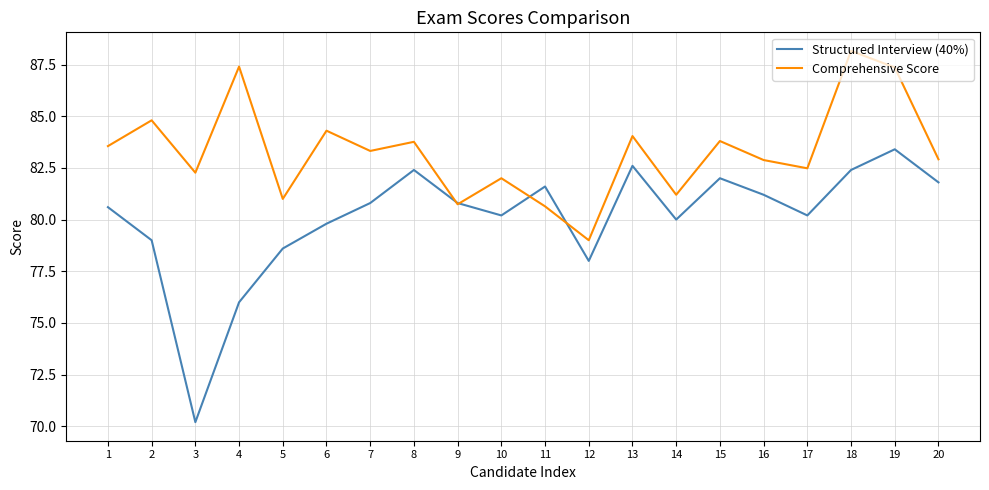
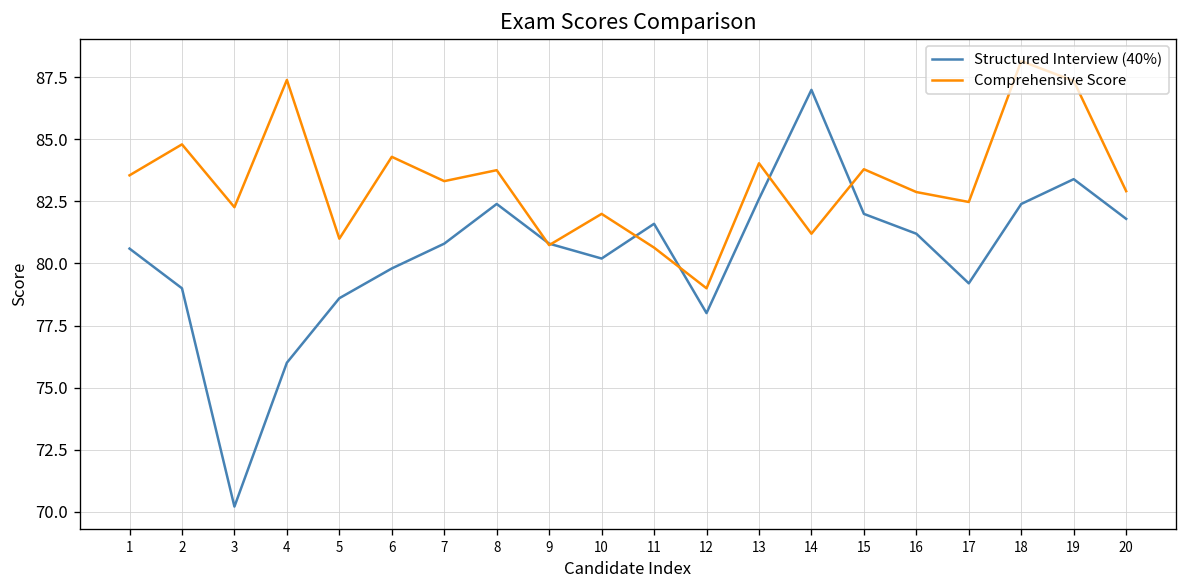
  {
    "Structured Interview (40%)": {
      "1": 80.6,
      "2": 79.0,
      "3": 70.2,
      "4": 76.0,
      "5": 78.6,
      "6": 79.8,
      "7": 80.8,
      "8": 82.4,
      "10": 80.2,
      "11": 81.6,
      "12": 78.0,
      "13": 82.6,
-     "14": 80,
+     "14": 87,
      "15": 82.0,
      "16": 81.2,
-     "17": 80.2,
+     "17": 79.2,
      "18": 82.4,
      "19": 83.4,
      "20": 81.8
    },
    "Comprehensive Score": {
      "1": 83.6,
      "2": 84.8,
      "3": 82.3,
      "4": 87.4,
      "5": 81.0,
      "6": 84.3,
      "7": 83.3,
      "8": 83.8,
      "10": 82.0,
      "11": 80.6,
      "12": 79.0,
      "13": 84.0,
      "14": 81.2,
      "15": 83.8,
      "16": 82.9,
      "17": 82.5,
      "20": 82.9
    }
  }
